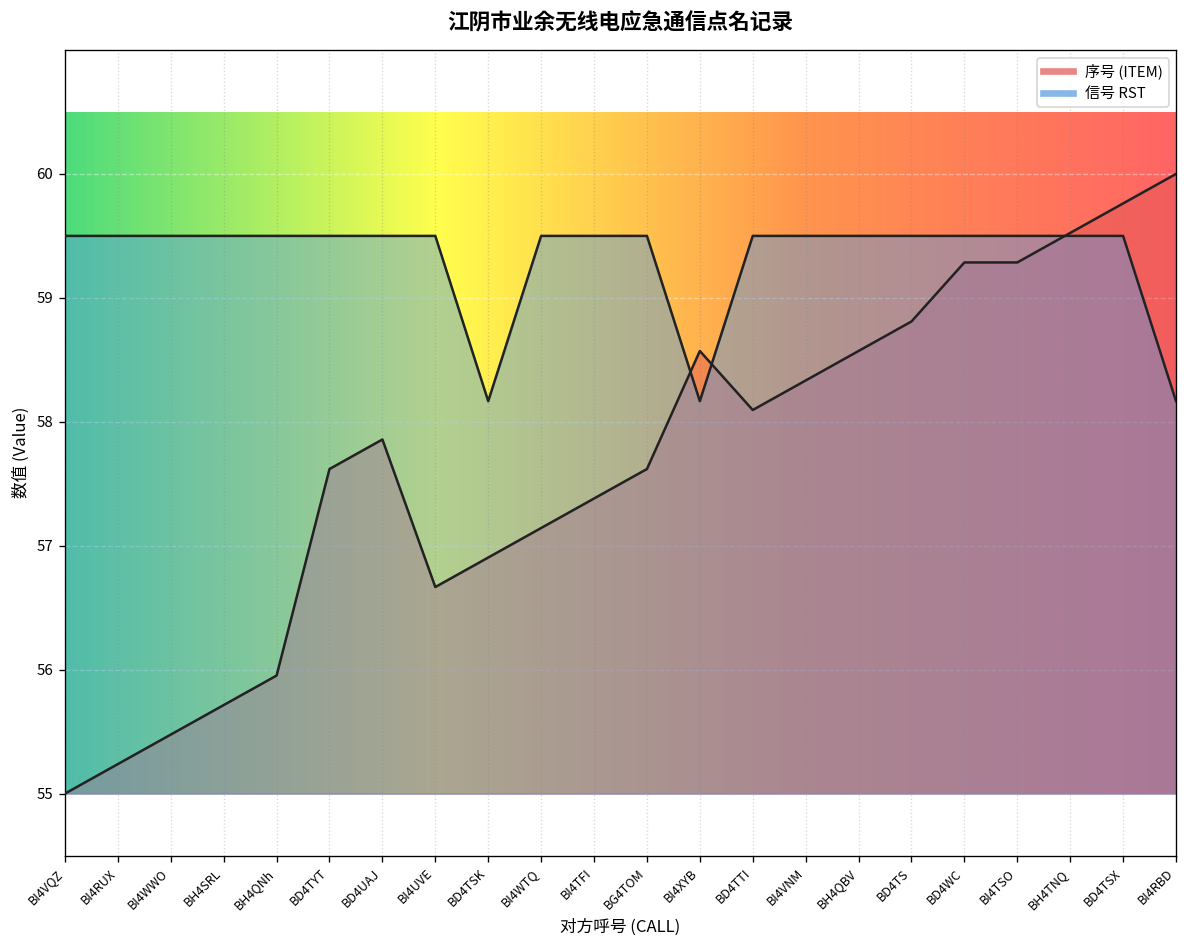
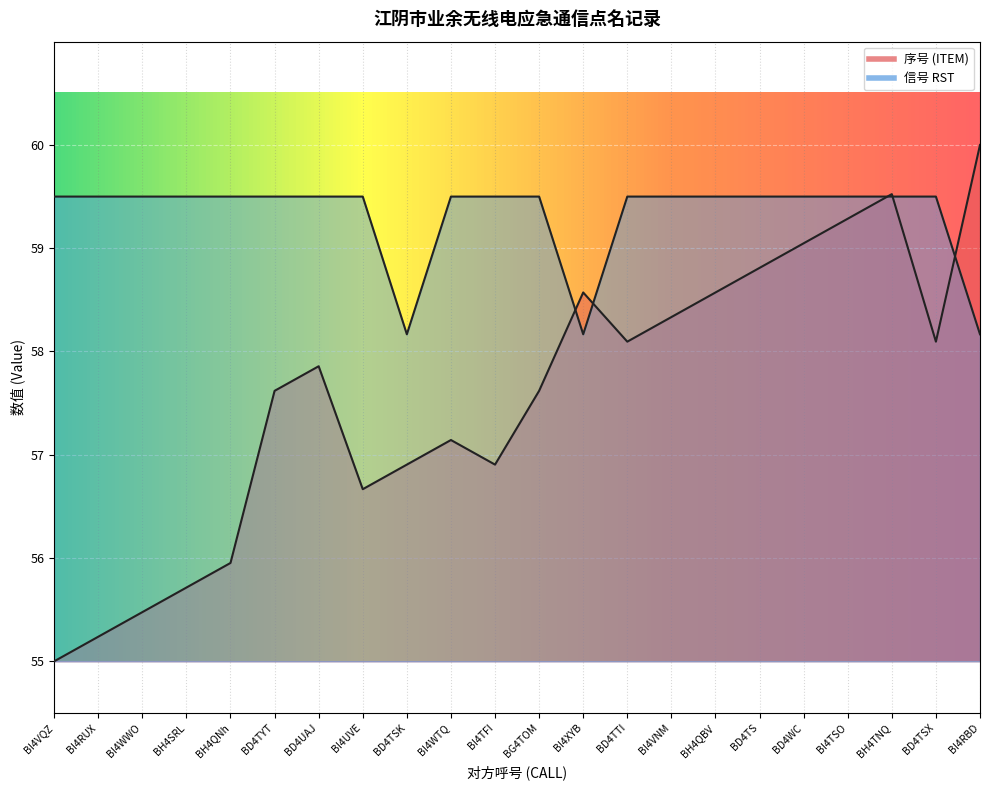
  {
    "序号 (ITEM)": {
      "BI4VQZ": 55.00,
      "BI4RUX": 55.24,
      "BI4WWO": 55.48,
      "BH4SRL": 55.71,
      "BH4QNh": 55.95,
      "BD4TYT": 57.62,
      "BD4UAJ": 57.86,
      "BI4UVE": 56.67,
      "BD4TSK": 56.90,
      "BI4WTQ": 57.14,
-     "BI4TFI": 57.38,
+     "BI4TFI": 56.90,
      "BG4TOM": 57.62,
      "BI4XYB": 58.57,
      "BD4TTI": 58.10,
      "BI4VNM": 58.33,
      "BH4QBV": 58.57,
      "BD4TS": 58.81,
-     "BD4WC": 59.29,
+     "BD4WC": 59.05,
      "BI4TSO": 59.29,
-     "BD4TSX": 59.76,
+     "BD4TSX": 58.10,
      "BI4RBD": 60.00
    },
    "信号 RST": {
      "BI4VQZ": 59.50,
      "BI4RUX": 59.50,
      "BI4WWO": 59.50,
      "BH4SRL": 59.50,
      "BH4QNh": 59.50,
      "BD4TYT": 59.50,
      "BD4UAJ": 59.50,
      "BI4UVE": 59.50,
      "BD4TSK": 58.17,
      "BI4WTQ": 59.50,
      "BI4TFI": 59.50,
      "BG4TOM": 59.50,
      "BI4XYB": 58.17,
      "BD4TTI": 59.50,
      "BI4VNM": 59.50,
      "BH4QBV": 59.50,
      "BD4TS": 59.50,
      "BD4WC": 59.50,
      "BI4TSO": 59.50,
      "BD4TSX": 59.50,
      "BI4RBD": 58.17
    }
  }
